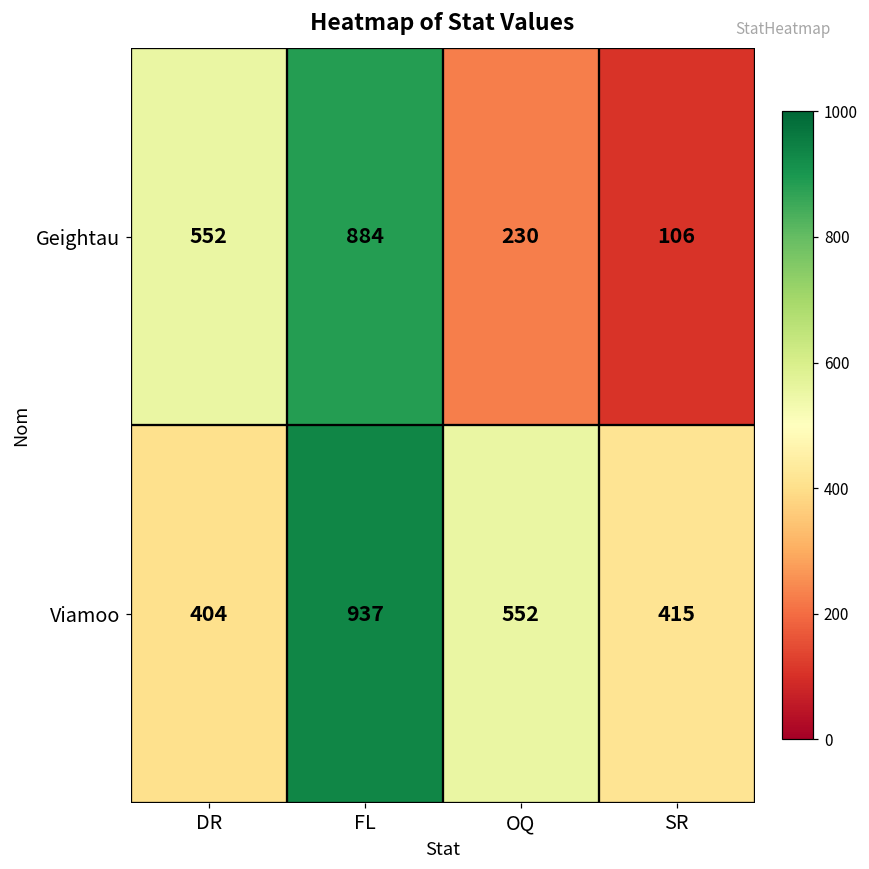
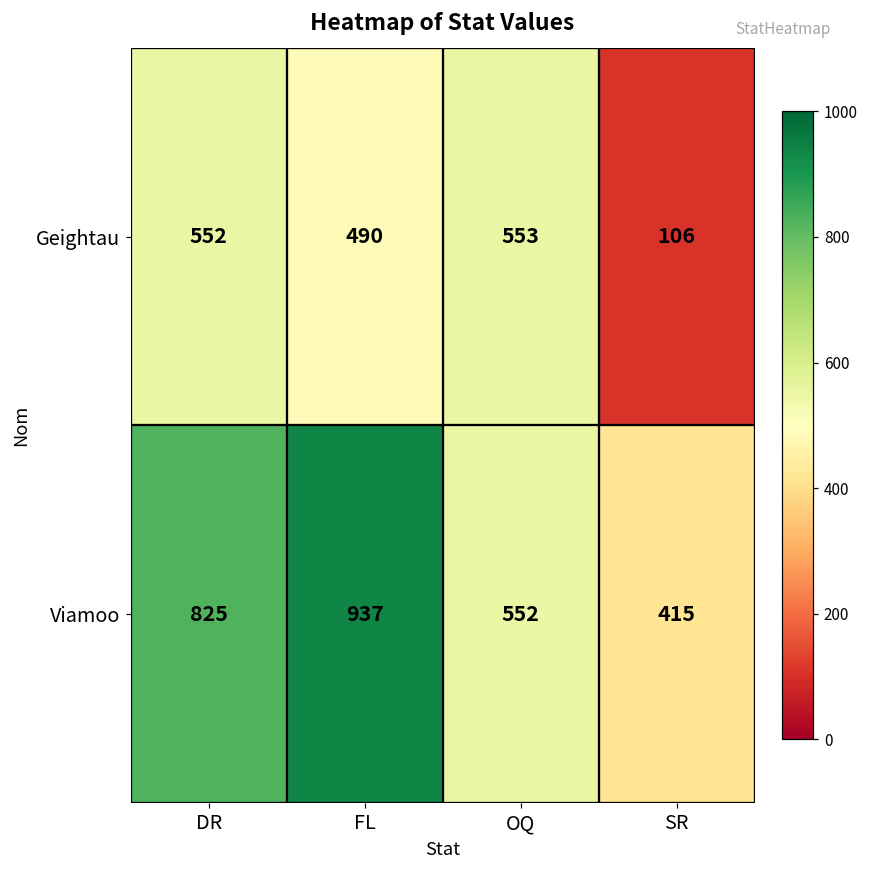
  {
    "Geightau": {
      "DR": 552,
-     "FL": 884,
-     "OQ": 230,
+     "FL": 490,
+     "OQ": 553,
      "SR": 106
    },
    "Viamoo": {
-     "DR": 404,
+     "DR": 825,
      "FL": 937,
      "OQ": 552,
      "SR": 415
    }
  }
